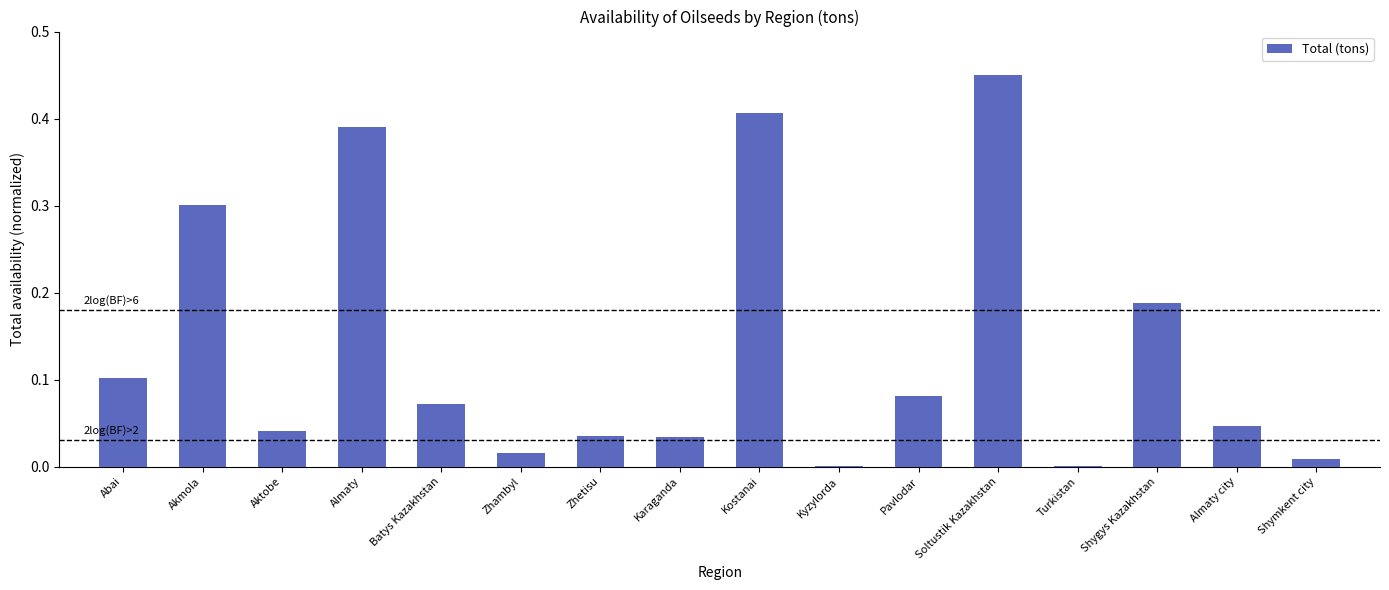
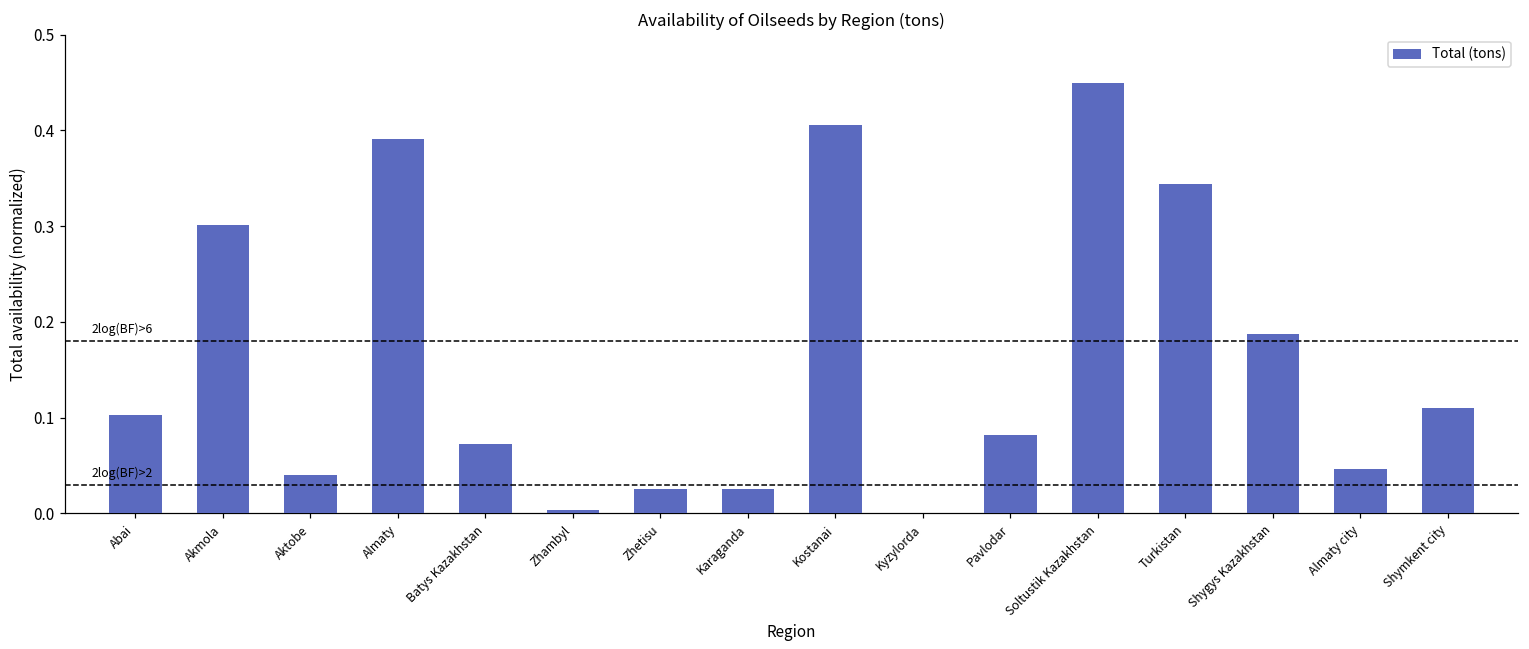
  {
    "Akmola": 0.30,
    "Aktobe": 0.04,
    "Almaty": 0.39,
    "Batys Kazakhstan": 0.07,
-   "Zhambyl": 0.02,
-   "Zhetisu": 0.04,
-   "Karaganda": 0.034,
+   "Zhambyl": 0.00,
+   "Zhetisu": 0.02,
+   "Karaganda": 0.025,
    "Kostanai": 0.41,
    "Pavlodar": 0.08,
    "Soltustik Kazakhstan": 0.45,
-   "Turkistan": 0.00,
+   "Turkistan": 0.34,
    "Shygys Kazakhstan": 0.19,
    "Almaty city": 0.05,
-   "Shymkent city": 0.01
+   "Shymkent city": 0.11
  }
